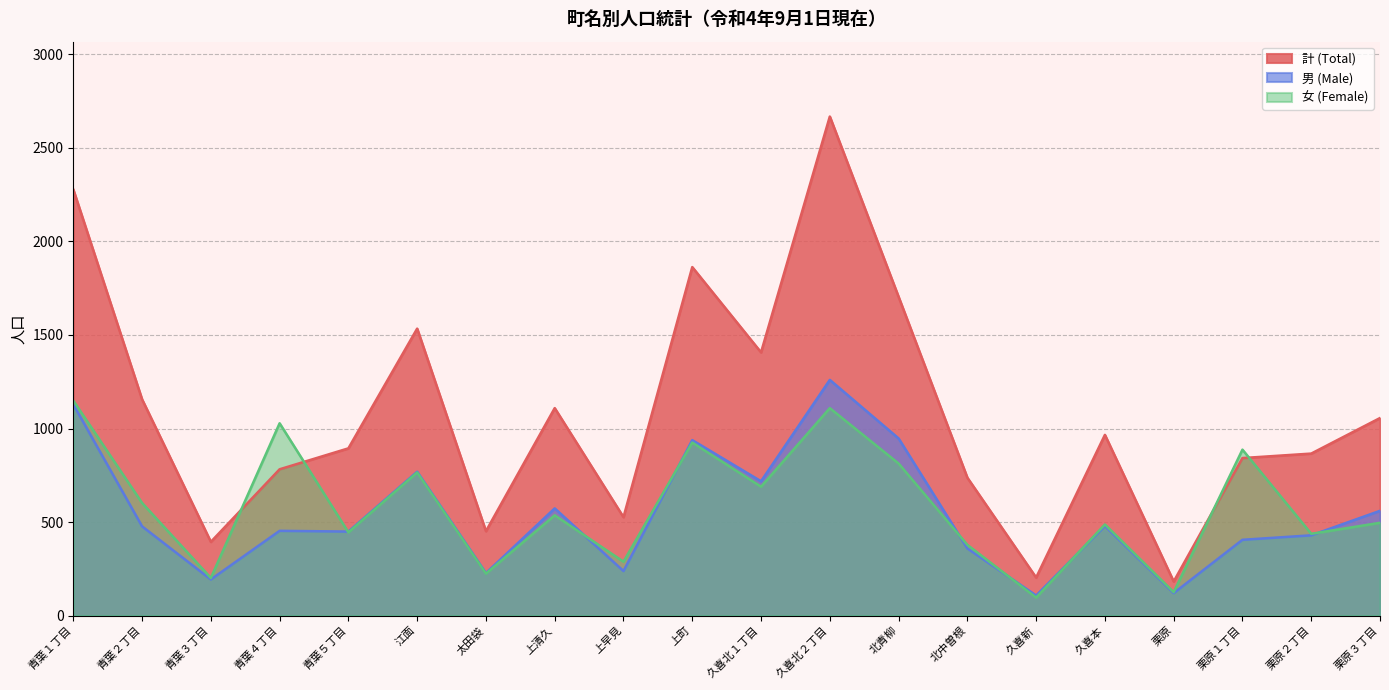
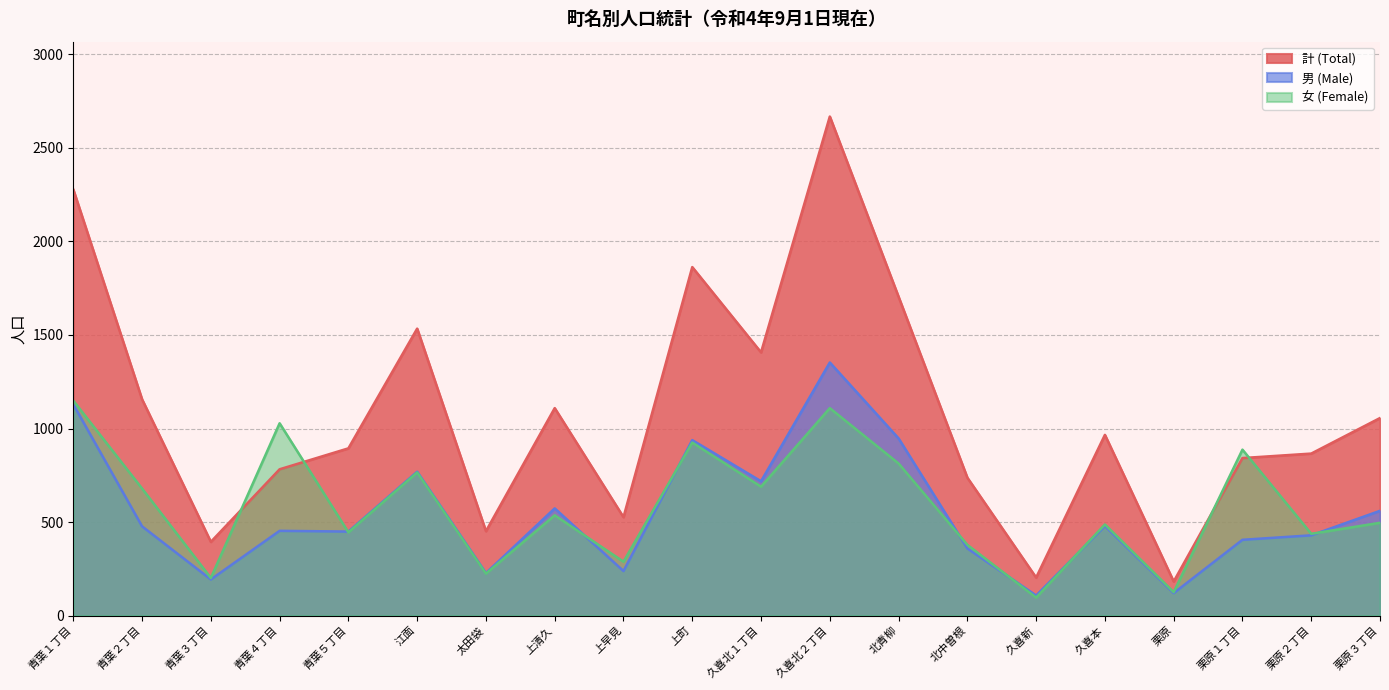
  {
    "計 (Total)": {
      "青葉１丁目": 2280,
      "青葉２丁目": 1160,
      "青葉３丁目": 390,
      "青葉４丁目": 780,
      "青葉５丁目": 890,
      "江面": 1530,
      "太田袋": 450,
      "上清久": 1110,
      "上早見": 530,
      "上町": 1860,
      "久喜北１丁目": 1410,
      "久喜北２丁目": 2670,
      "北青柳": 1700,
      "北中曽根": 740,
      "久喜新": 200,
      "久喜本": 970,
      "栗原": 180,
      "栗原１丁目": 840,
      "栗原２丁目": 870,
      "栗原３丁目": 1060
    },
    "男 (Male)": {
      "青葉１丁目": 1130,
      "青葉２丁目": 480,
      "青葉４丁目": 450,
      "上清久": 570,
      "上早見": 240,
      "久喜北１丁目": 720,
-     "久喜北２丁目": 1260,
+     "久喜北２丁目": 1350,
      "北青柳": 950,
      "北中曽根": 360,
      "栗原１丁目": 410,
      "栗原３丁目": 560
    },
    "女 (Female)": {
      "青葉１丁目": 1150,
-     "青葉２丁目": 600,
+     "青葉２丁目": 680,
      "青葉４丁目": 1030,
      "上清久": 540,
      "上早見": 290,
      "久喜北１丁目": 690,
      "久喜北２丁目": 1110,
      "北青柳": 810,
      "北中曽根": 380,
      "栗原１丁目": 890,
      "栗原３丁目": 500
    }
  }
